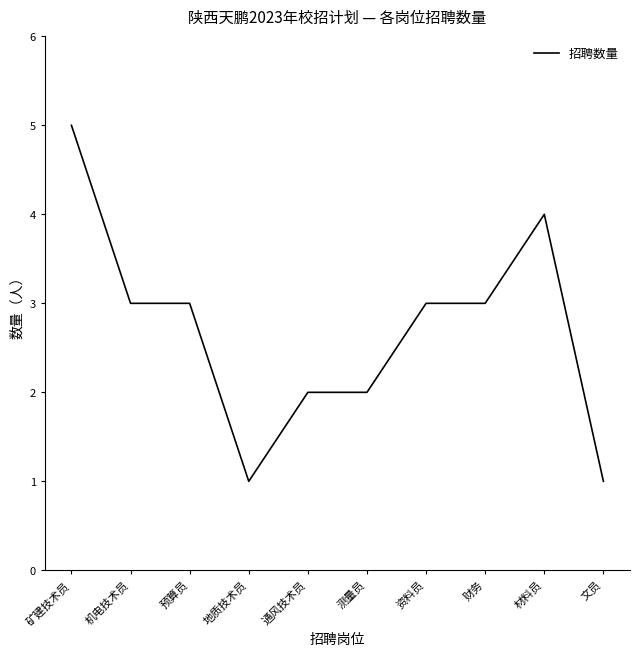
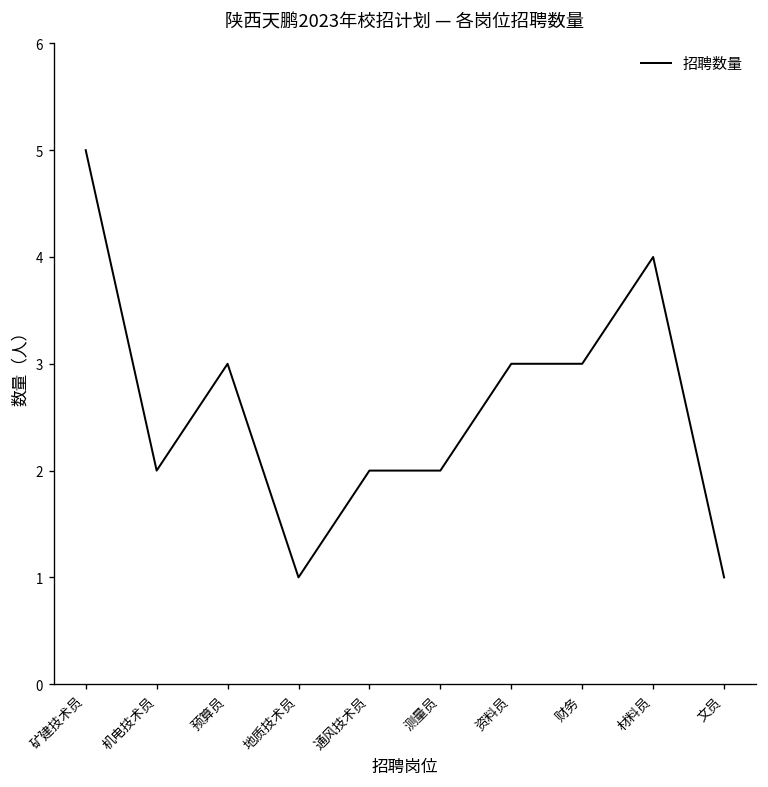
  {
    "矿建技术员": 5,
-   "机电技术员": 3,
+   "机电技术员": 2,
    "预算员": 3,
    "地质技术员": 1,
    "通风技术员": 2,
    "测量员": 2,
    "资料员": 3,
    "财务": 3,
    "材料员": 4,
    "文员": 1
  }
